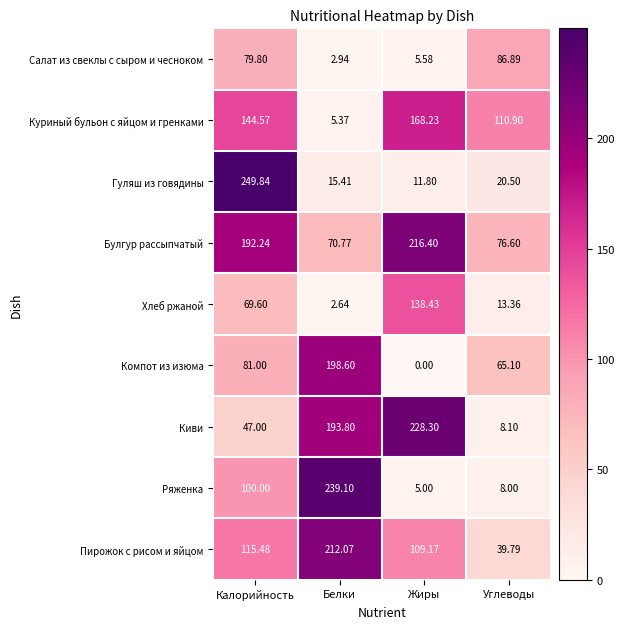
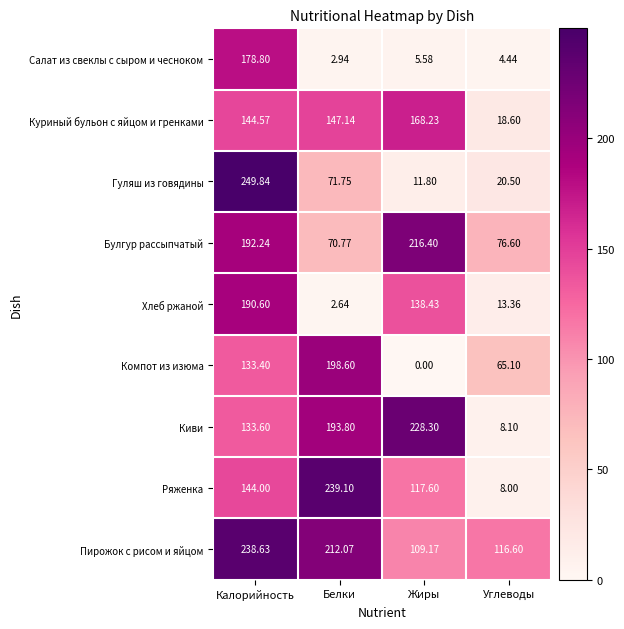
  {
    "Салат из свеклы с сыром и чесноком": {
-     "Калорийность": 79.80,
+     "Калорийность": 178.80,
      "Белки": 2.94,
      "Жиры": 5.58,
-     "Углеводы": 86.89
+     "Углеводы": 4.44
    },
    "Куриный бульон с яйцом и гренками": {
      "Калорийность": 144.57,
-     "Белки": 5.37,
+     "Белки": 147.14,
      "Жиры": 168.23,
-     "Углеводы": 110.90
+     "Углеводы": 18.60
    },
    "Гуляш из говядины": {
      "Калорийность": 249.84,
-     "Белки": 15.41,
+     "Белки": 71.75,
      "Жиры": 11.80,
      "Углеводы": 20.50
    },
    "Булгур рассыпчатый": {
      "Калорийность": 192.24,
      "Белки": 70.77,
      "Жиры": 216.40,
      "Углеводы": 76.60
    },
    "Хлеб ржаной": {
-     "Калорийность": 69.60,
+     "Калорийность": 190.60,
      "Белки": 2.64,
      "Жиры": 138.43,
      "Углеводы": 13.36
    },
    "Компот из изюма": {
-     "Калорийность": 81.00,
+     "Калорийность": 133.40,
      "Белки": 198.60,
      "Жиры": 0.00,
      "Углеводы": 65.10
    },
    "Киви": {
-     "Калорийность": 47.00,
+     "Калорийность": 133.60,
      "Белки": 193.80,
      "Жиры": 228.30,
      "Углеводы": 8.10
    },
    "Ряженка": {
-     "Калорийность": 100.00,
+     "Калорийность": 144.00,
      "Белки": 239.10,
-     "Жиры": 5.00,
+     "Жиры": 117.60,
      "Углеводы": 8.00
    },
    "Пирожок с рисом и яйцом": {
-     "Калорийность": 115.48,
+     "Калорийность": 238.63,
      "Белки": 212.07,
      "Жиры": 109.17,
-     "Углеводы": 39.79
+     "Углеводы": 116.60
    }
  }
